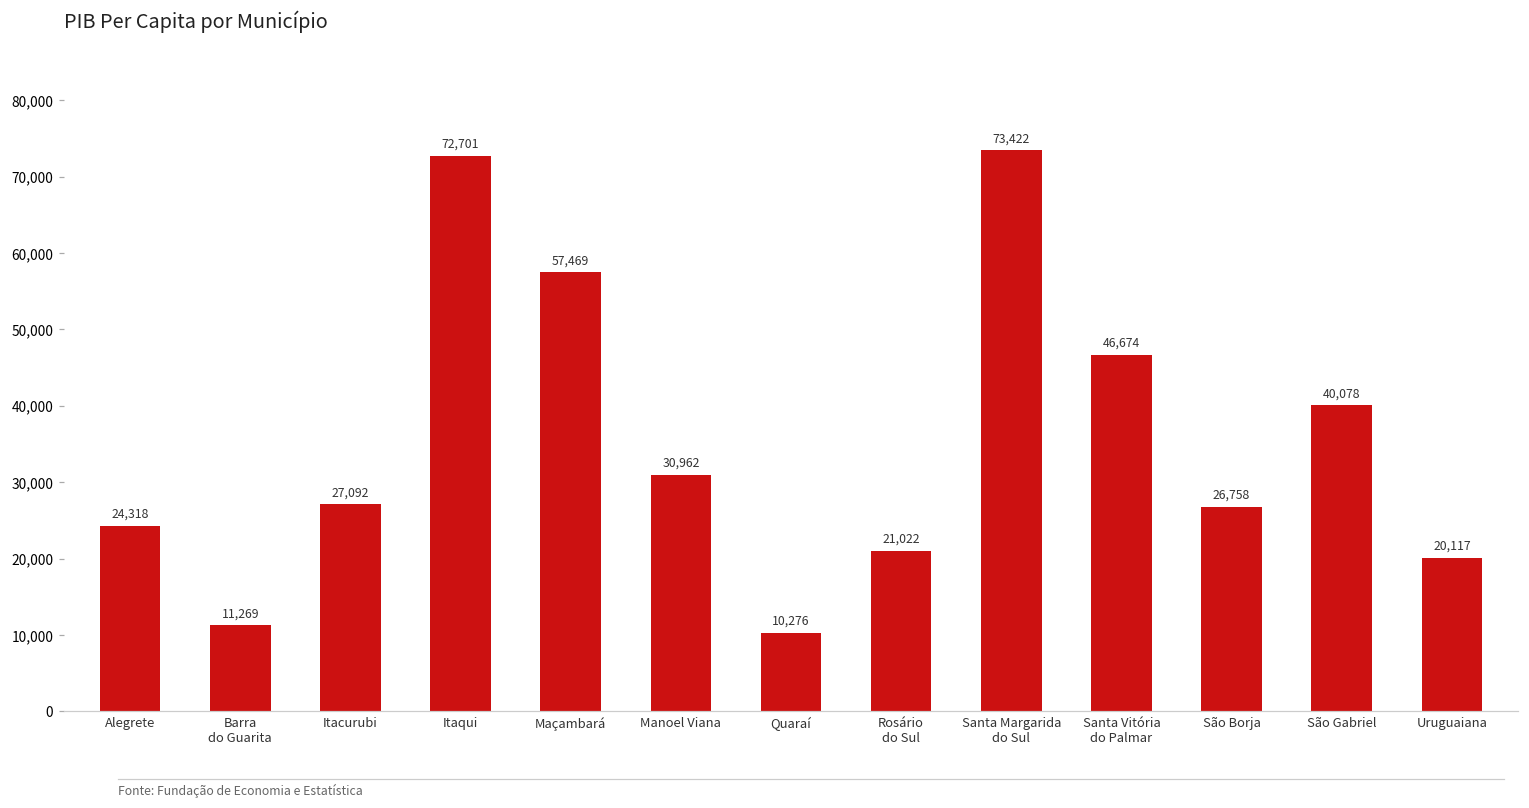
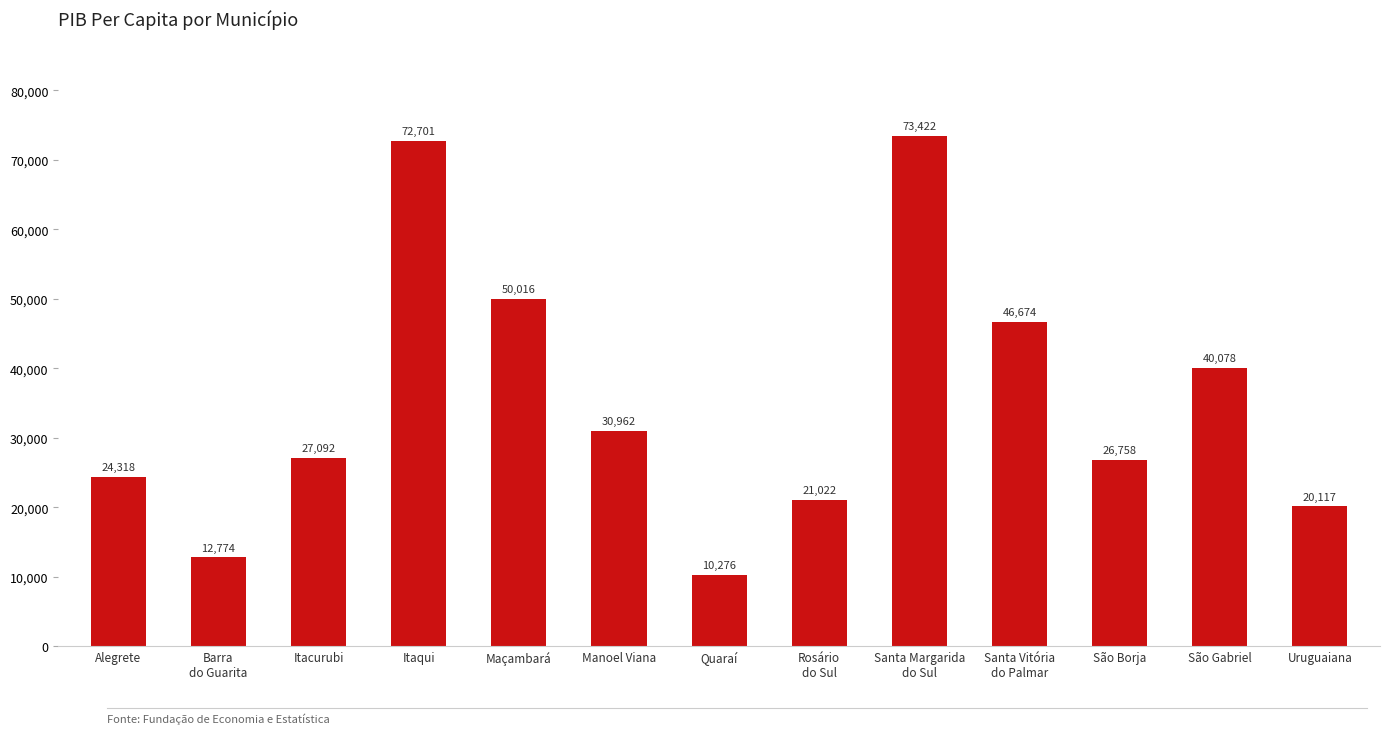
  {
    "Alegrete": "24,318",
-   "Barra do Guarita": "11,269",
+   "Barra do Guarita": "12,774",
    "Itacurubi": "27,092",
    "Itaqui": "72,701",
-   "Maçambará": "57,469",
+   "Maçambará": "50,016",
    "Manoel Viana": "30,962",
    "Quaraí": "10,276",
    "Rosário do Sul": "21,022",
    "Santa Margarida do Sul": "73,422",
    "Santa Vitória do Palmar": "46,674",
    "São Borja": "26,758",
    "São Gabriel": "40,078",
    "Uruguaiana": "20,117"
  }
